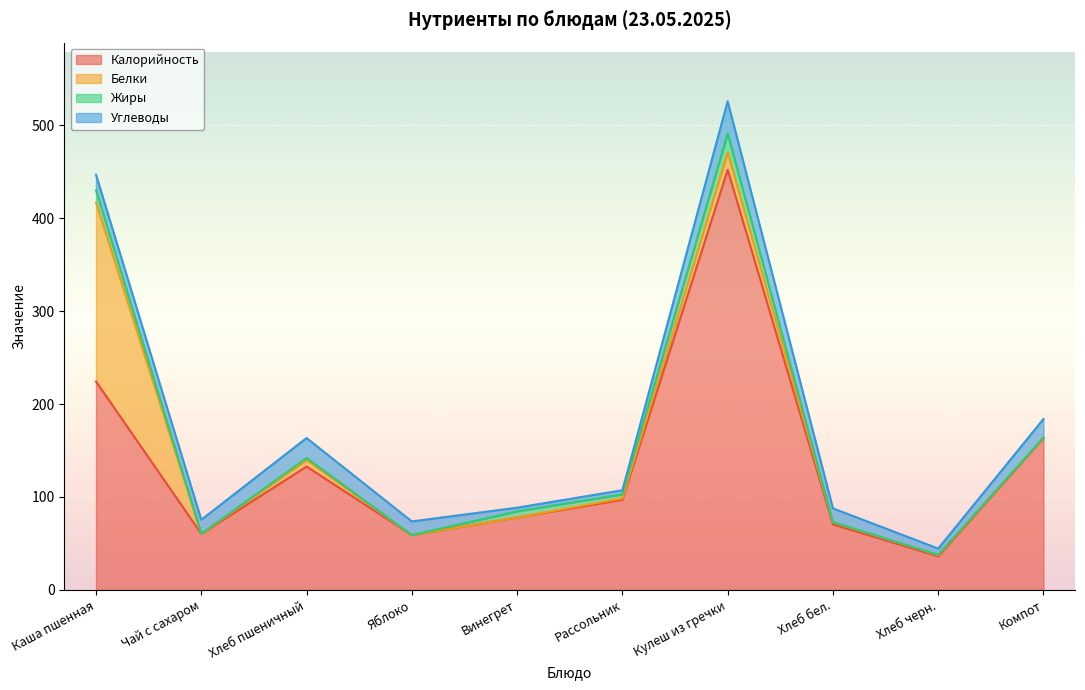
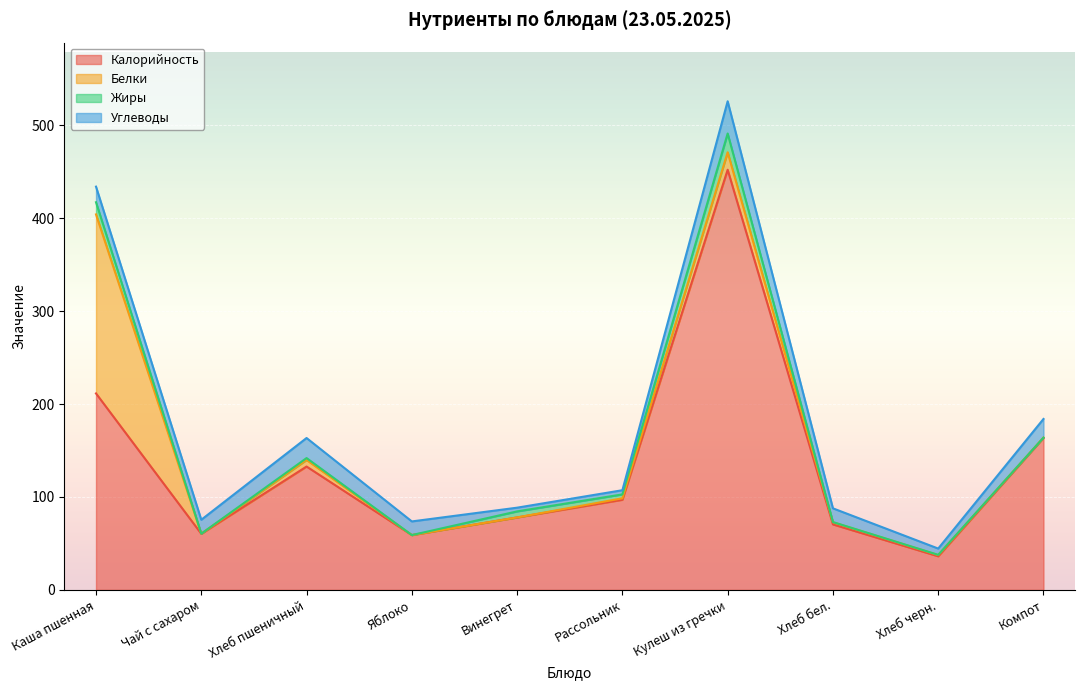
  {
    "Калорийность": {
-     "Каша пшенная": 220,
+     "Каша пшенная": 210,
      "Хлеб пшеничный": 130,
      "Кулеш из гречки": 450
    },
    "Белки": {
      "Каша пшенная": 190,
      "Кулеш из гречки": 20
    },
    "Жиры": {
      "Каша пшенная": 10,
      "Винегрет": 10,
      "Рассольник": 0,
      "Кулеш из гречки": 20
    },
    "Углеводы": {
      "Каша пшенная": 20,
      "Чай с сахаром": 20,
      "Хлеб пшеничный": 20,
      "Яблоко": 10,
      "Винегрет": 0,
      "Рассольник": 0,
      "Кулеш из гречки": 30,
      "Хлеб бел.": 10,
      "Хлеб черн.": 10,
      "Компот": 20
    }
  }
